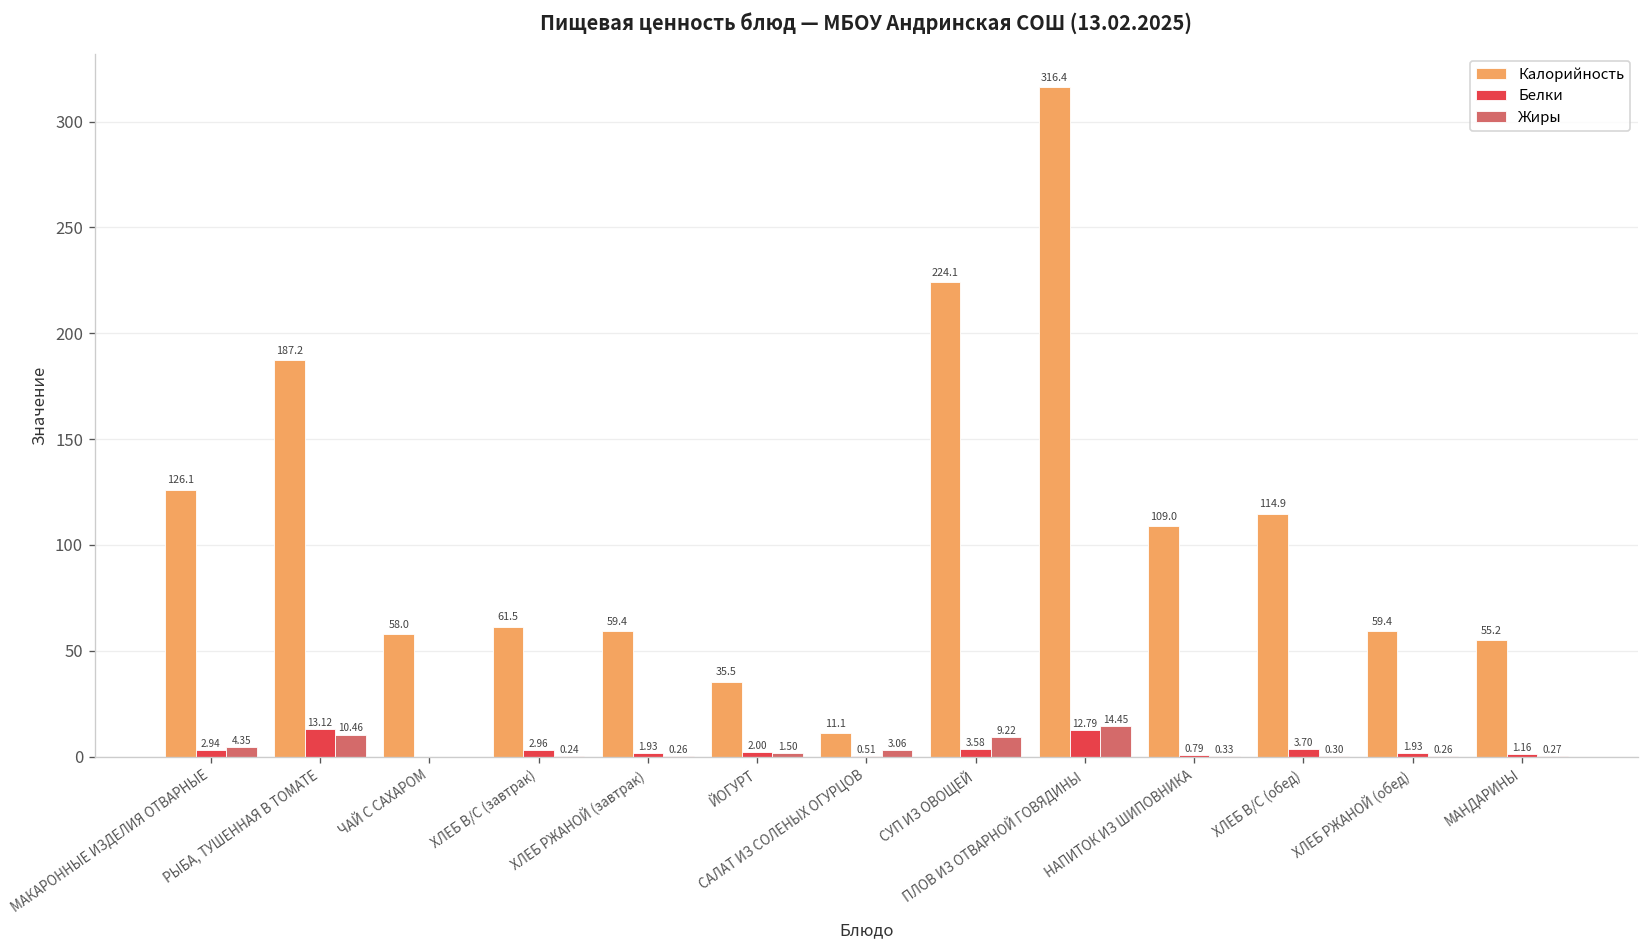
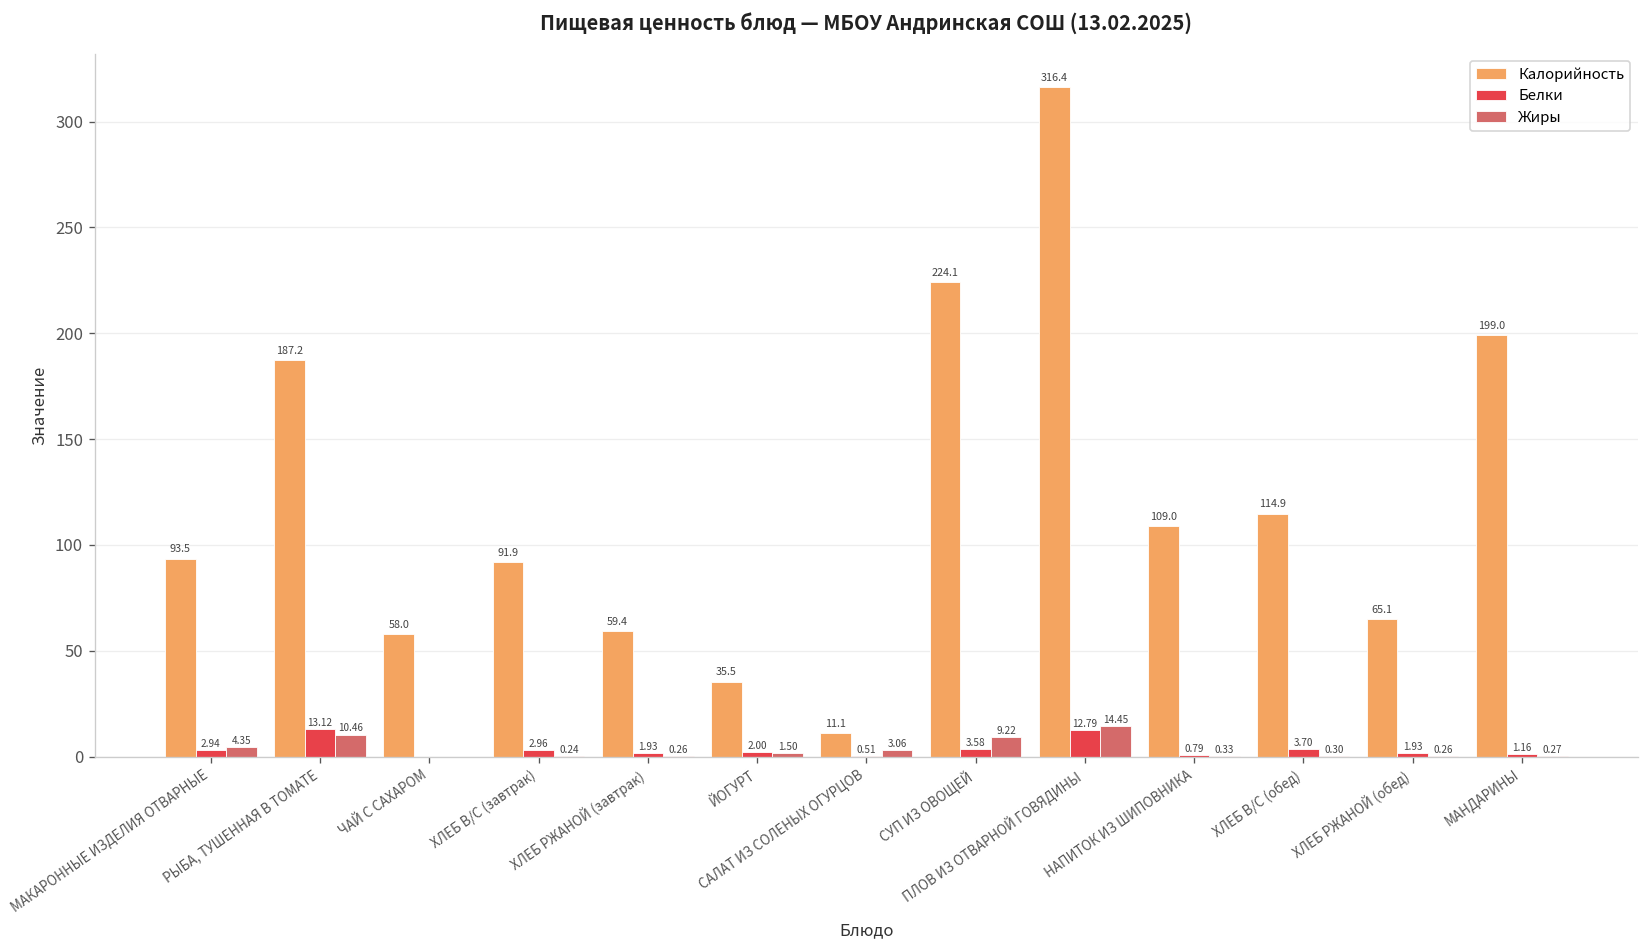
  {
    "Калорийность": {
-     "МАКАРОННЫЕ ИЗДЕЛИЯ ОТВАРНЫЕ": 126.1,
+     "МАКАРОННЫЕ ИЗДЕЛИЯ ОТВАРНЫЕ": 93.5,
      "РЫБА, ТУШЕННАЯ В ТОМАТЕ": 187.2,
      "ЧАЙ С САХАРОМ": 58.0,
-     "ХЛЕБ В/С (завтрак)": 61.5,
+     "ХЛЕБ В/С (завтрак)": 91.9,
      "ХЛЕБ РЖАНОЙ (завтрак)": 59.4,
      "ЙОГУРТ": 35.5,
      "САЛАТ ИЗ СОЛЕНЫХ ОГУРЦОВ": 11.1,
      "СУП ИЗ ОВОЩЕЙ": 224.1,
      "ПЛОВ ИЗ ОТВАРНОЙ ГОВЯДИНЫ": 316.4,
      "НАПИТОК ИЗ ШИПОВНИКА": 109.0,
      "ХЛЕБ В/С (обед)": 114.9,
-     "ХЛЕБ РЖАНОЙ (обед)": 59.4,
-     "МАНДАРИНЫ": 55.2
+     "ХЛЕБ РЖАНОЙ (обед)": 65.1,
+     "МАНДАРИНЫ": 199.0
    }
  }
